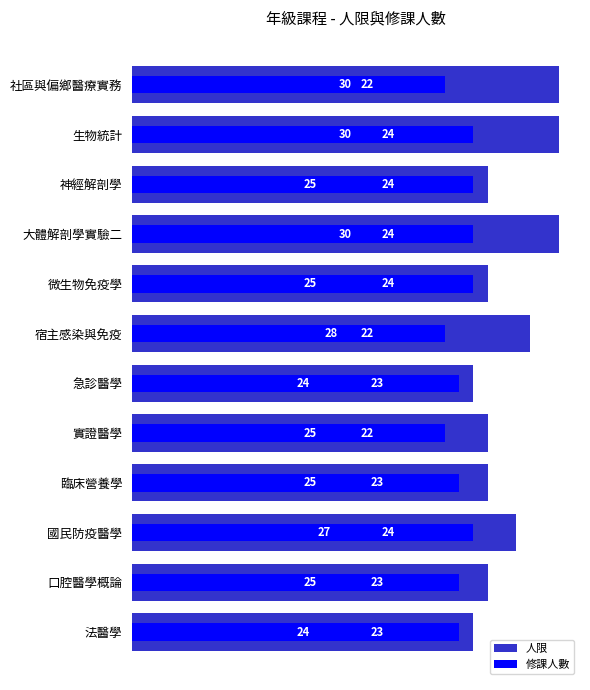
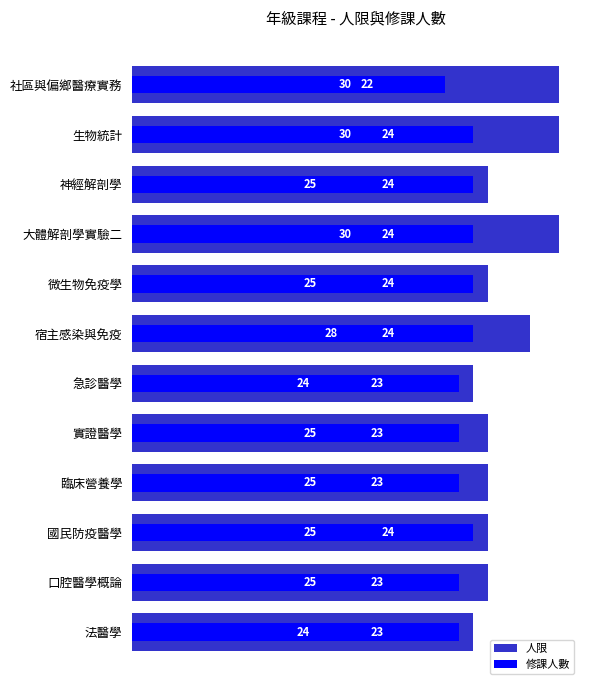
  {
    "人限": {
-     "國民防疫醫學": 27
+     "國民防疫醫學": 25
    },
    "修課人數": {
-     "宿主感染與免疫": 22,
-     "實證醫學": 22
+     "宿主感染與免疫": 24,
+     "實證醫學": 23
    }
  }
